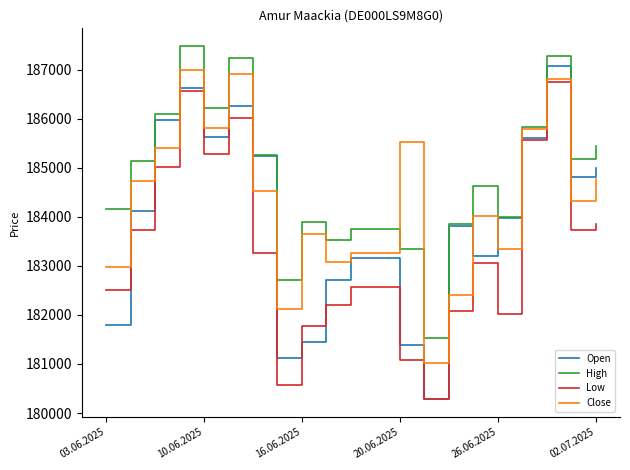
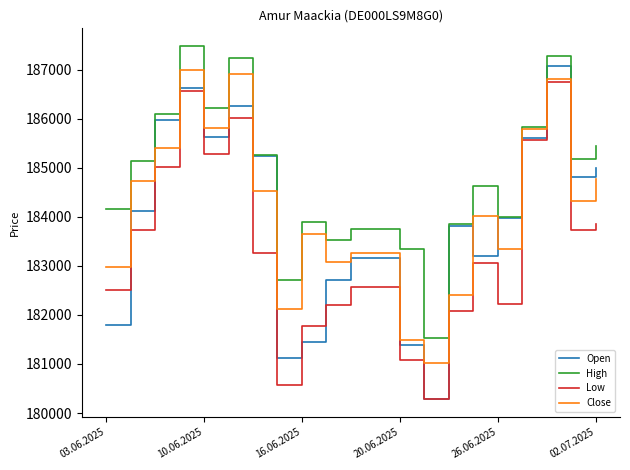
  {
    "Open": {
      "03.06.2025": 181800,
      "10.06.2025": 185600,
      "16.06.2025": 181500,
      "20.06.2025": 181400,
      "02.07.2025": 185000
    },
    "High": {
      "03.06.2025": 184200,
      "10.06.2025": 186200,
      "16.06.2025": 183900,
      "20.06.2025": 183300,
      "02.07.2025": 185500
    },
    "Low": {
      "03.06.2025": 182500,
      "10.06.2025": 185300,
      "16.06.2025": 181800,
      "20.06.2025": 181100,
-     "26.06.2025": 182000,
+     "26.06.2025": 182200,
      "02.07.2025": 183900
    },
    "Close": {
      "03.06.2025": 183000,
      "10.06.2025": 185800,
      "16.06.2025": 183700,
-     "20.06.2025": 185500,
+     "20.06.2025": 181500,
      "26.06.2025": 183300,
      "02.07.2025": 184800
    }
  }
